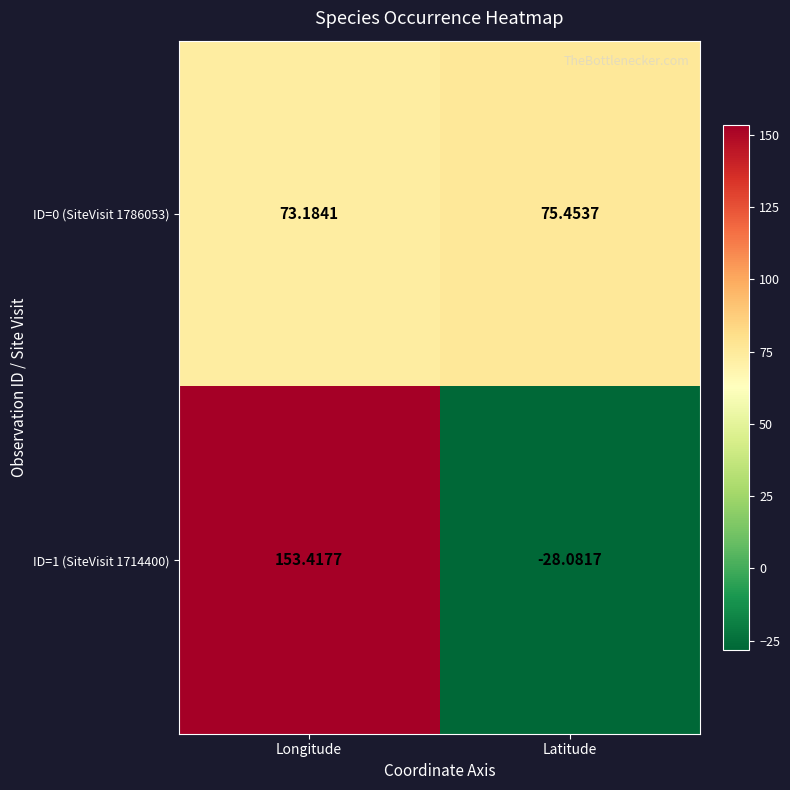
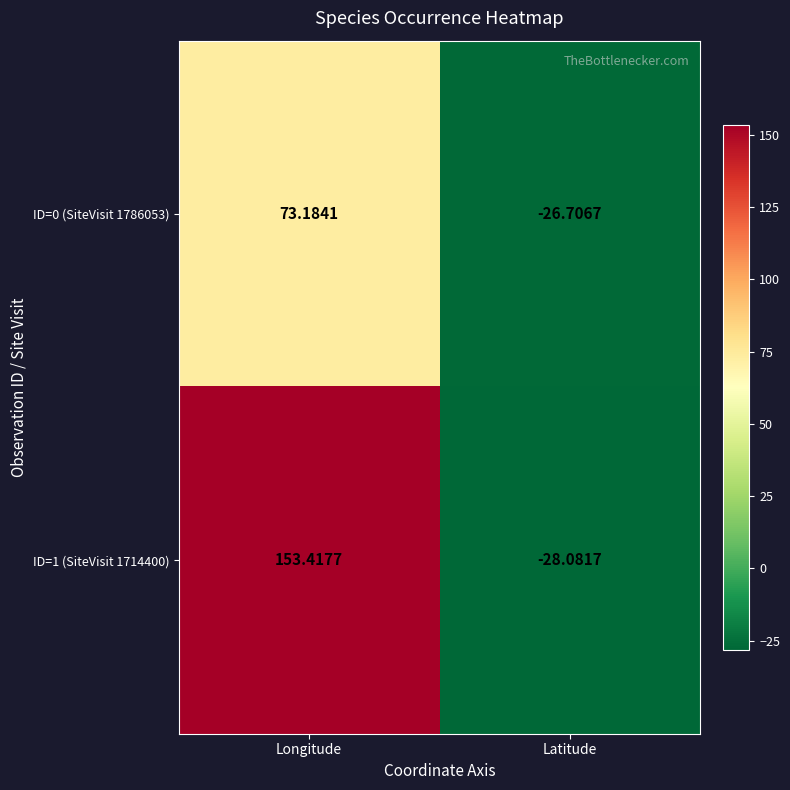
  {
    "ID=0 (SiteVisit 1786053)": {
      "Longitude": 73.1841,
-     "Latitude": 75.4537
+     "Latitude": -26.7067
    },
    "ID=1 (SiteVisit 1714400)": {
      "Longitude": 153.4177,
      "Latitude": -28.0817
    }
  }
